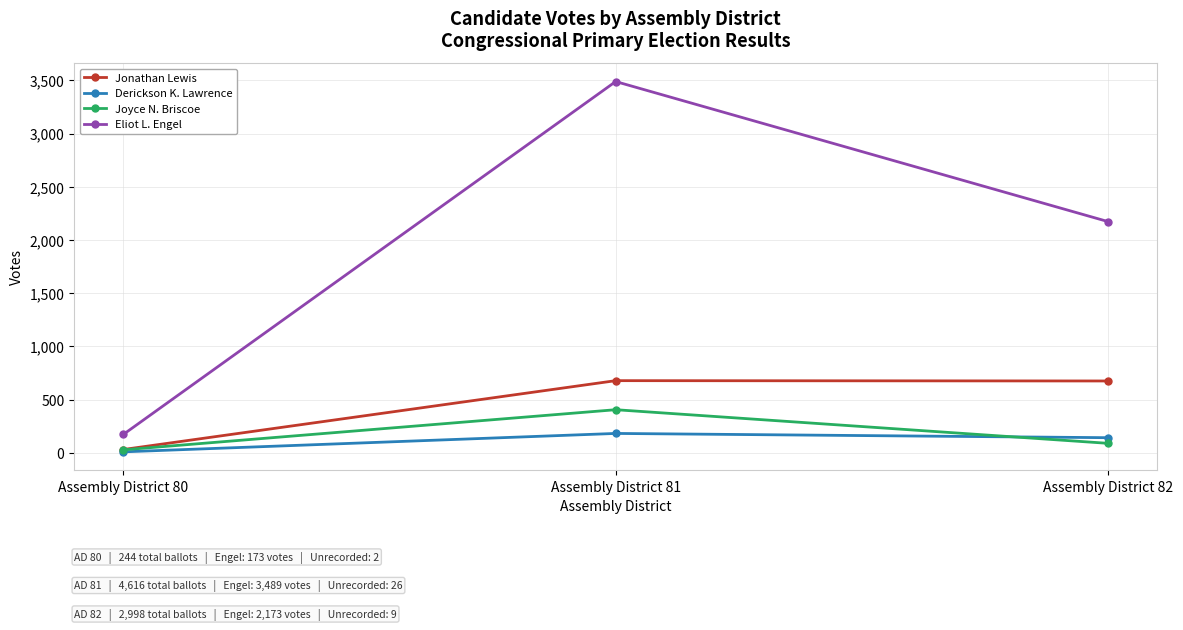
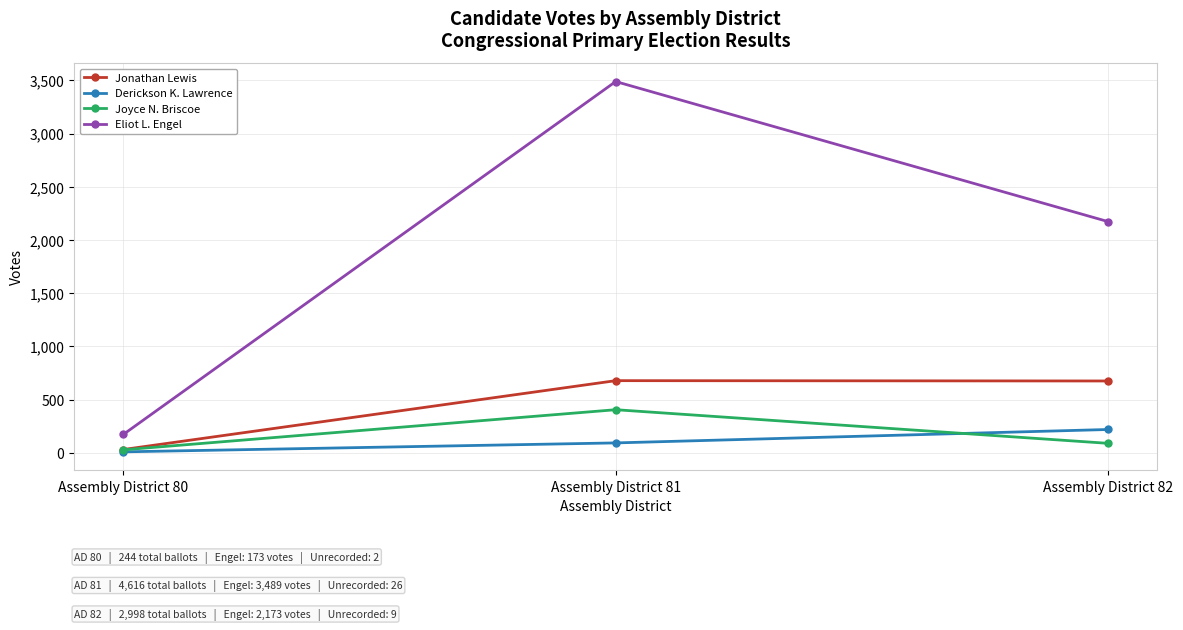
  {
    "Jonathan Lewis": {
      "Assembly District 81": "680",
      "Assembly District 82": "680"
    },
    "Derickson K. Lawrence": {
-     "Assembly District 81": "180",
-     "Assembly District 82": "140"
+     "Assembly District 81": "90",
+     "Assembly District 82": "220"
    },
    "Joyce N. Briscoe": {
      "Assembly District 81": "410",
      "Assembly District 82": "90"
    },
    "Eliot L. Engel": {
      "Assembly District 80": "170",
      "Assembly District 81": "3,490",
      "Assembly District 82": "2,170"
    }
  }
